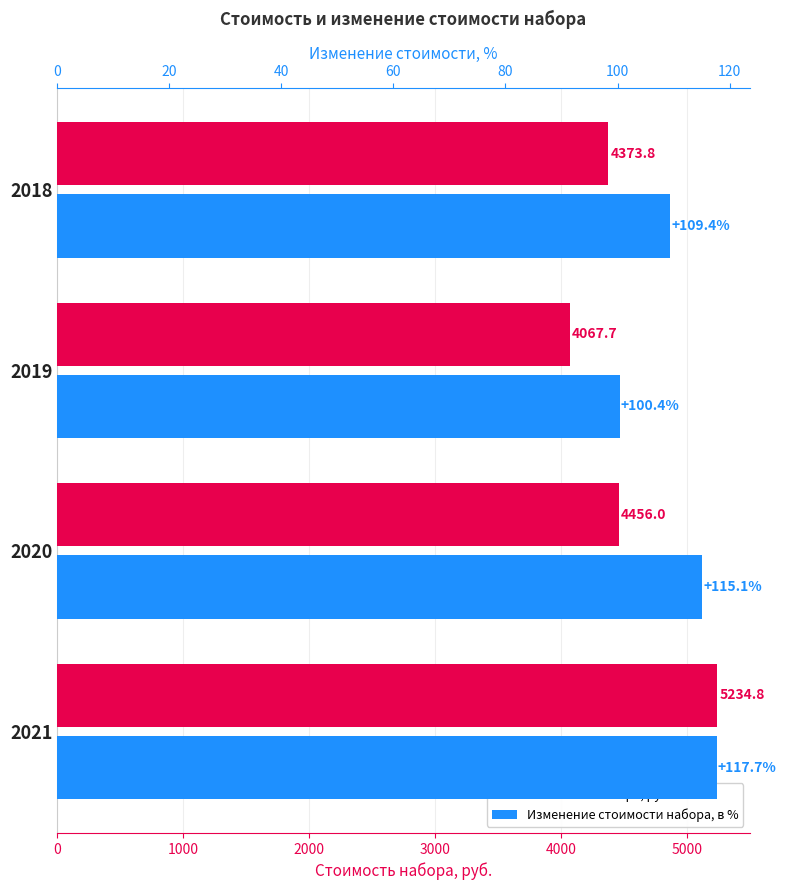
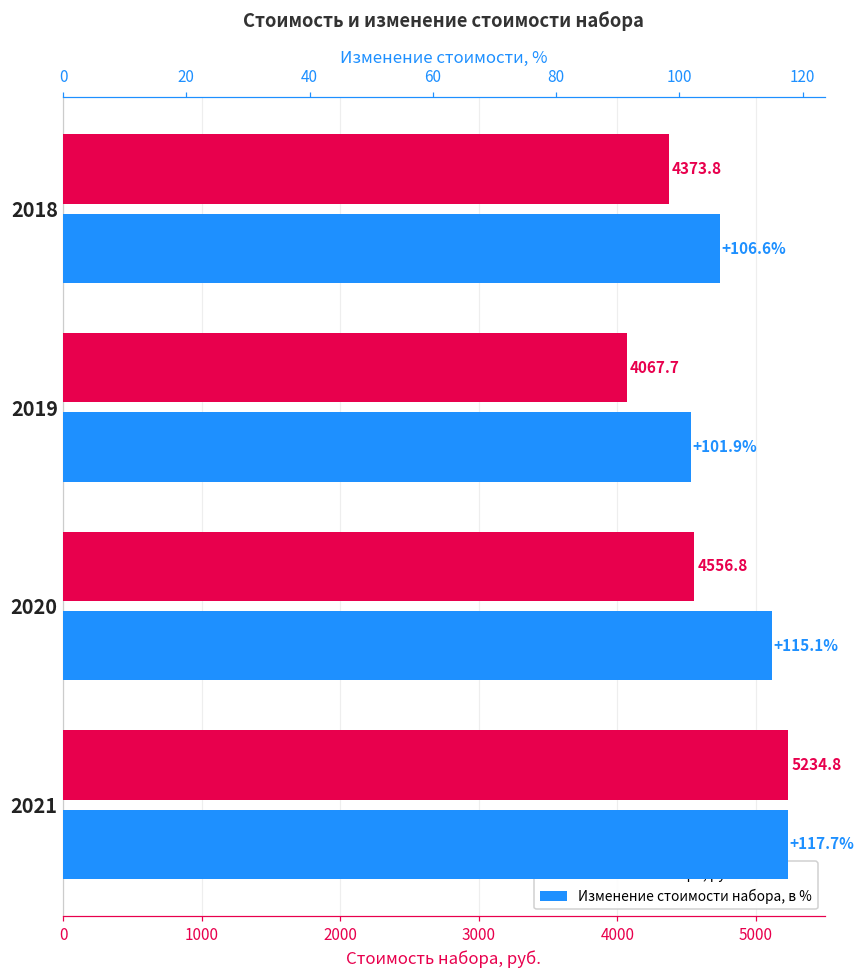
  {
    "Стоимость набора, руб.": {
      "2018": "4373.8",
      "2019": "4067.7",
-     "2020": "4456.0",
+     "2020": "4556.8",
      "2021": "5234.8"
    },
    "Изменение стоимости набора, в %": {
-     "2018": "+109.4%",
-     "2019": "+100.4%",
+     "2018": "+106.6%",
+     "2019": "+101.9%",
      "2020": "+115.1%",
      "2021": "+117.7%"
    }
  }
